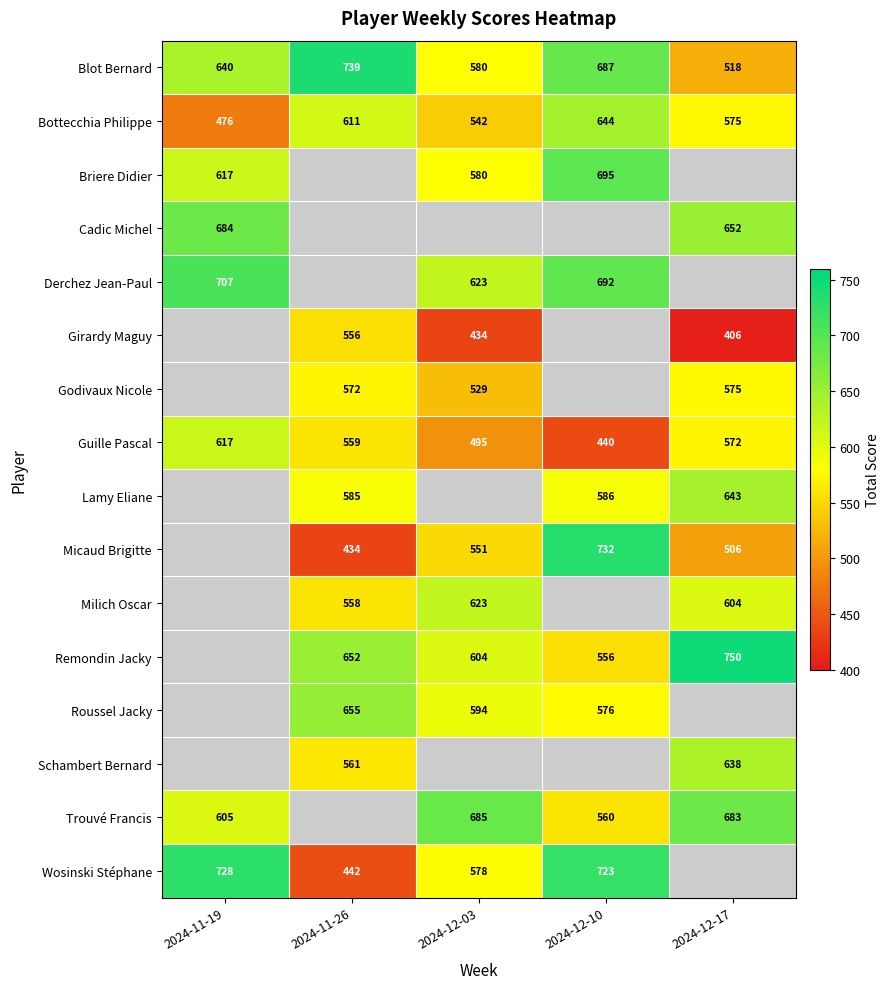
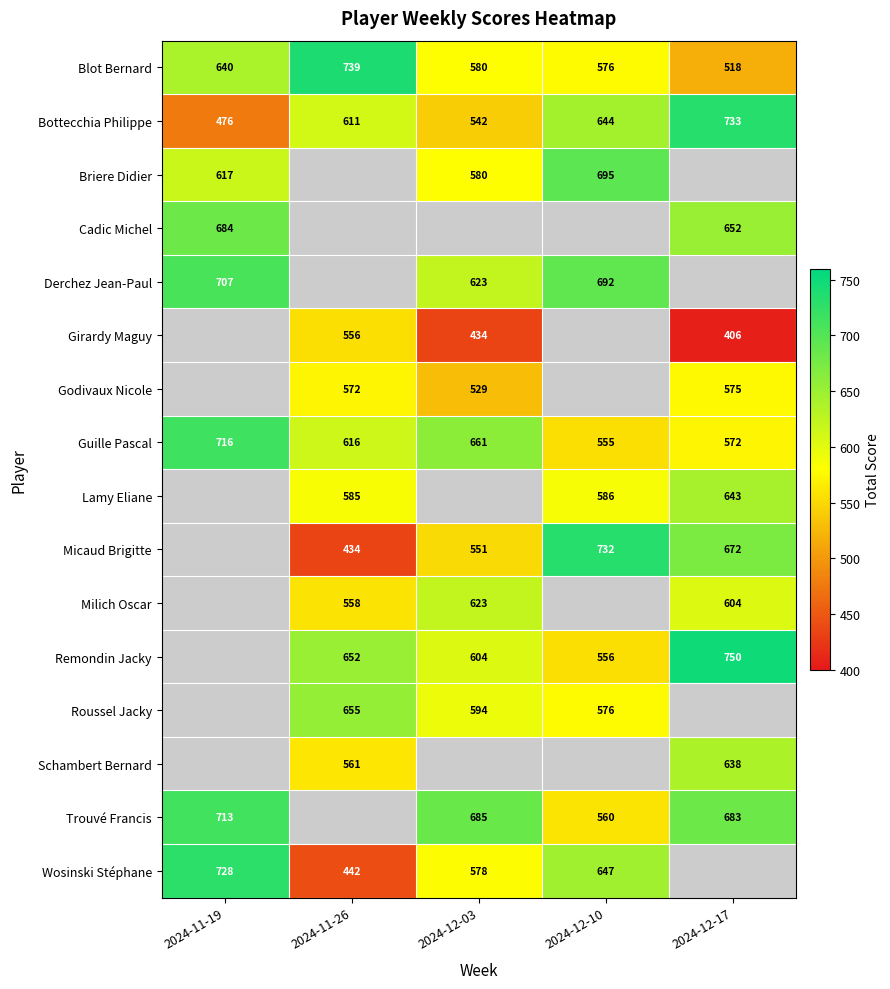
  {
    "Blot Bernard": {
      "2024-11-19": 640,
      "2024-11-26": 739,
      "2024-12-03": 580,
-     "2024-12-10": 687,
+     "2024-12-10": 576,
      "2024-12-17": 518
    },
    "Bottecchia Philippe": {
      "2024-11-19": 476,
      "2024-11-26": 611,
      "2024-12-03": 542,
      "2024-12-10": 644,
-     "2024-12-17": 575
+     "2024-12-17": 733
    },
    "Briere Didier": {
      "2024-11-19": 617,
      "2024-12-03": 580,
      "2024-12-10": 695
    },
    "Cadic Michel": {
      "2024-11-19": 684,
      "2024-12-17": 652
    },
    "Derchez Jean-Paul": {
      "2024-11-19": 707,
      "2024-12-03": 623,
      "2024-12-10": 692
    },
    "Girardy Maguy": {
      "2024-11-26": 556,
      "2024-12-03": 434,
      "2024-12-17": 406
    },
    "Godivaux Nicole": {
      "2024-11-26": 572,
      "2024-12-03": 529,
      "2024-12-17": 575
    },
    "Guille Pascal": {
-     "2024-11-19": 617,
-     "2024-11-26": 559,
-     "2024-12-03": 495,
-     "2024-12-10": 440,
+     "2024-11-19": 716,
+     "2024-11-26": 616,
+     "2024-12-03": 661,
+     "2024-12-10": 555,
      "2024-12-17": 572
    },
    "Lamy Eliane": {
      "2024-11-26": 585,
      "2024-12-10": 586,
      "2024-12-17": 643
    },
    "Micaud Brigitte": {
      "2024-11-26": 434,
      "2024-12-03": 551,
      "2024-12-10": 732,
-     "2024-12-17": 506
+     "2024-12-17": 672
    },
    "Milich Oscar": {
      "2024-11-26": 558,
      "2024-12-03": 623,
      "2024-12-17": 604
    },
    "Remondin Jacky": {
      "2024-11-26": 652,
      "2024-12-03": 604,
      "2024-12-10": 556,
      "2024-12-17": 750
    },
    "Roussel Jacky": {
      "2024-11-26": 655,
      "2024-12-03": 594,
      "2024-12-10": 576
    },
    "Schambert Bernard": {
      "2024-11-26": 561,
      "2024-12-17": 638
    },
    "Trouvé Francis": {
-     "2024-11-19": 605,
+     "2024-11-19": 713,
      "2024-12-03": 685,
      "2024-12-10": 560,
      "2024-12-17": 683
    },
    "Wosinski Stéphane": {
      "2024-11-19": 728,
      "2024-11-26": 442,
      "2024-12-03": 578,
-     "2024-12-10": 723
+     "2024-12-10": 647
    }
  }
